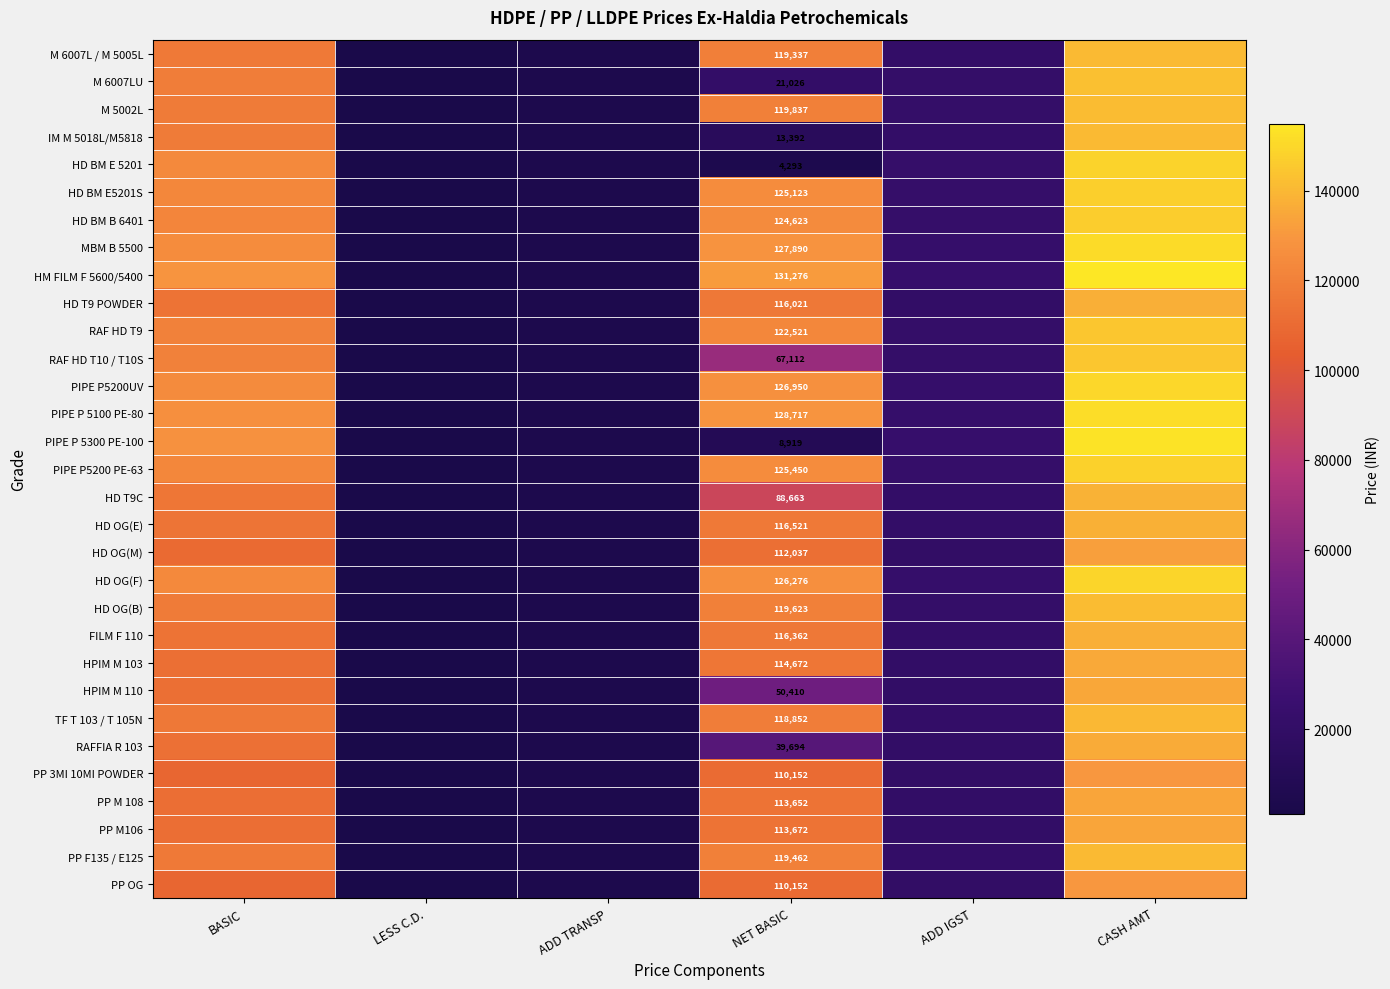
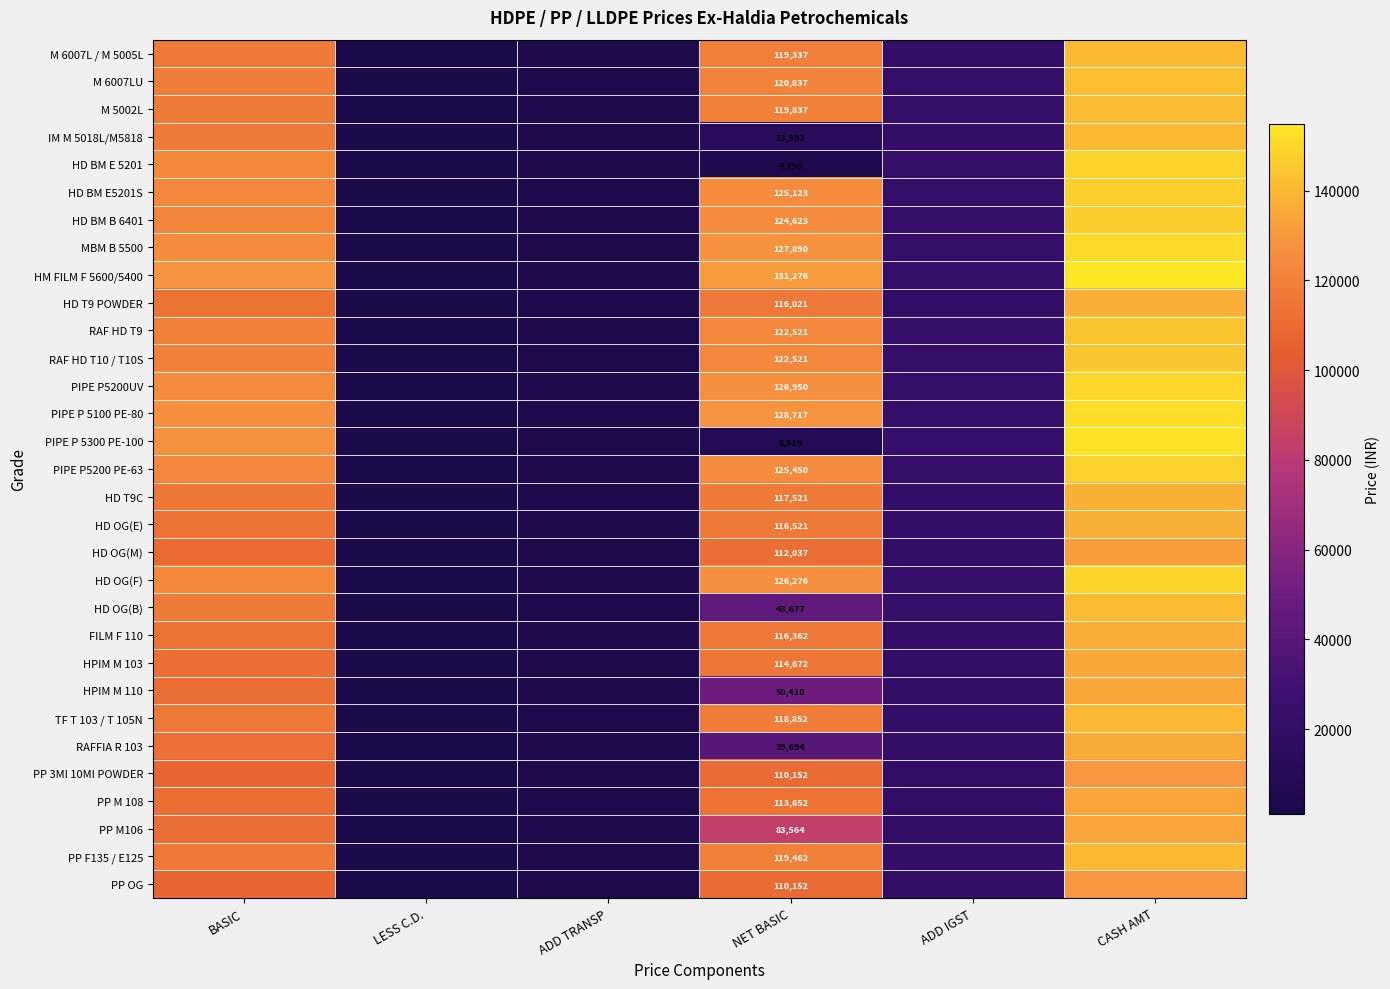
  {
    "M 6007L / M 5005L": {
      "NET BASIC": "119,337"
    },
    "M 6007LU": {
-     "NET BASIC": "21,026"
+     "NET BASIC": "120,837"
    },
    "M 5002L": {
      "NET BASIC": "119,837"
    },
    "IM M 5018L/M5818": {
      "NET BASIC": "13,392"
    },
    "HD BM E 5201": {
      "NET BASIC": "4,293"
    },
    "HD BM E5201S": {
      "NET BASIC": "125,123"
    },
    "HD BM B 6401": {
      "NET BASIC": "124,623"
    },
    "MBM B 5500": {
      "NET BASIC": "127,890"
    },
    "HM FILM F 5600/5400": {
      "NET BASIC": "131,276"
    },
    "HD T9 POWDER": {
      "NET BASIC": "116,021"
    },
    "RAF HD T9": {
      "NET BASIC": "122,521"
    },
    "RAF HD T10 / T10S": {
-     "NET BASIC": "67,112"
+     "NET BASIC": "122,521"
    },
    "PIPE P5200UV": {
      "NET BASIC": "126,950"
    },
    "PIPE P 5100 PE-80": {
      "NET BASIC": "128,717"
    },
    "PIPE P 5300 PE-100": {
      "NET BASIC": "8,919"
    },
    "PIPE P5200 PE-63": {
      "NET BASIC": "125,450"
    },
    "HD T9C": {
-     "NET BASIC": "88,663"
+     "NET BASIC": "117,521"
    },
    "HD OG(E)": {
      "NET BASIC": "116,521"
    },
    "HD OG(M)": {
      "NET BASIC": "112,037"
    },
    "HD OG(F)": {
      "NET BASIC": "126,276"
    },
    "HD OG(B)": {
-     "NET BASIC": "119,623"
+     "NET BASIC": "43,677"
    },
    "FILM F 110": {
      "NET BASIC": "116,362"
    },
    "HPIM M 103": {
      "NET BASIC": "114,672"
    },
    "HPIM M 110": {
      "NET BASIC": "50,410"
    },
    "TF T 103 / T 105N": {
      "NET BASIC": "118,852"
    },
    "RAFFIA R 103": {
      "NET BASIC": "39,694"
    },
    "PP 3MI 10MI POWDER": {
      "NET BASIC": "110,152"
    },
    "PP M 108": {
      "NET BASIC": "113,652"
    },
    "PP M106": {
-     "NET BASIC": "113,672"
+     "NET BASIC": "83,564"
    },
    "PP F135 / E125": {
      "NET BASIC": "119,462"
    },
    "PP OG": {
      "NET BASIC": "110,152"
    }
  }
